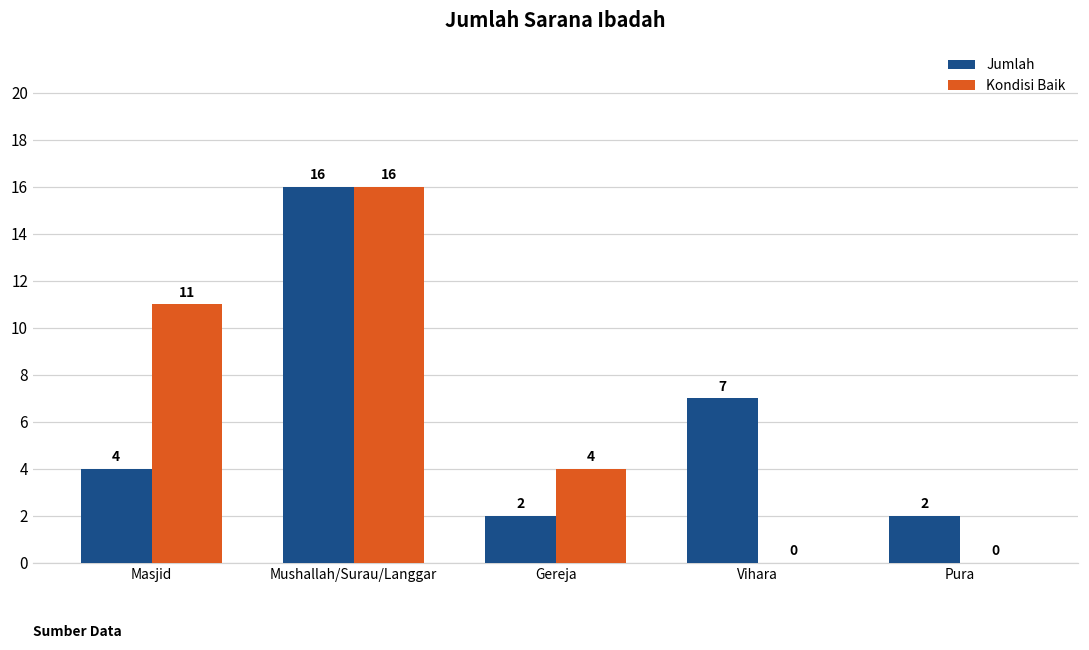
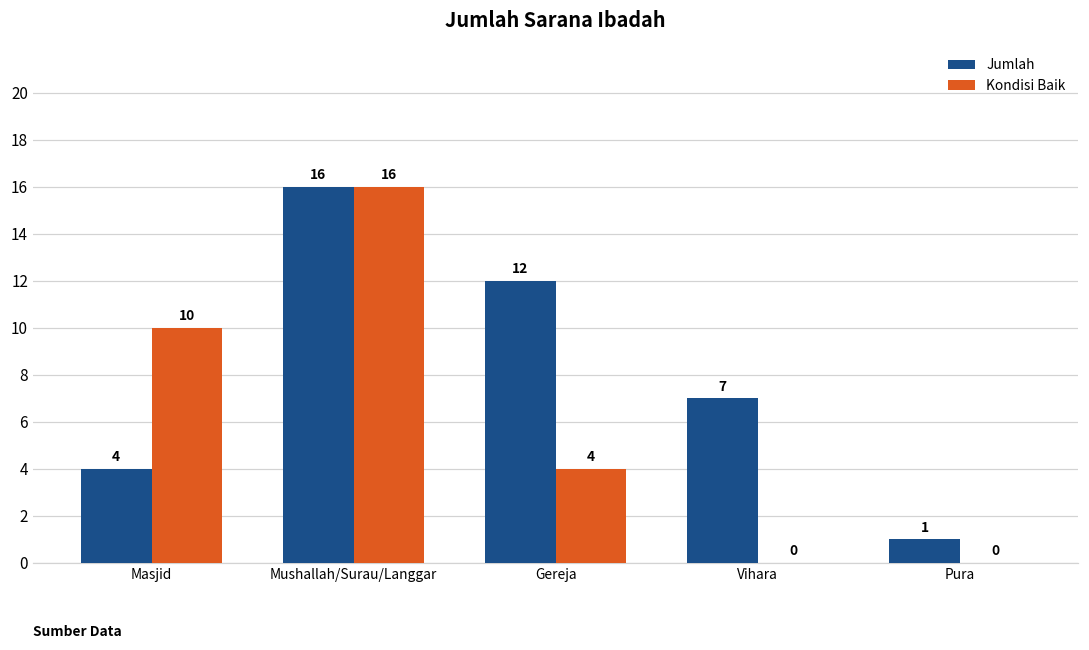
  {
    "Jumlah": {
      "Masjid": 4,
      "Mushallah/Surau/Langgar": 16,
-     "Gereja": 2,
+     "Gereja": 12,
      "Vihara": 7,
-     "Pura": 2
+     "Pura": 1
    },
    "Kondisi Baik": {
-     "Masjid": 11,
+     "Masjid": 10,
      "Mushallah/Surau/Langgar": 16,
      "Gereja": 4,
      "Vihara": 0,
      "Pura": 0
    }
  }
